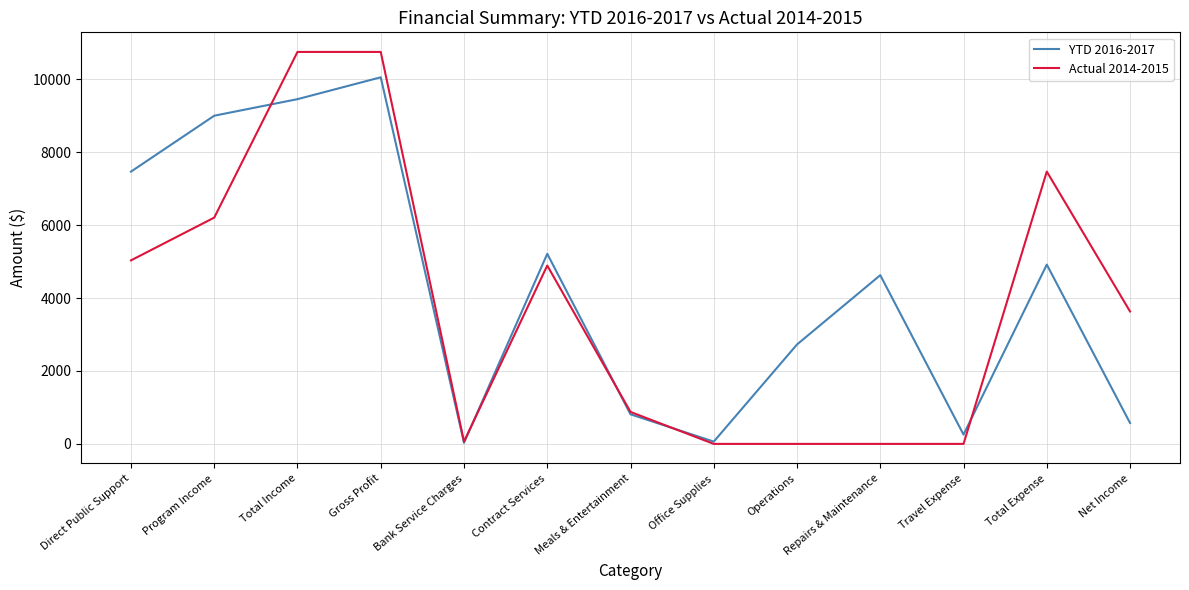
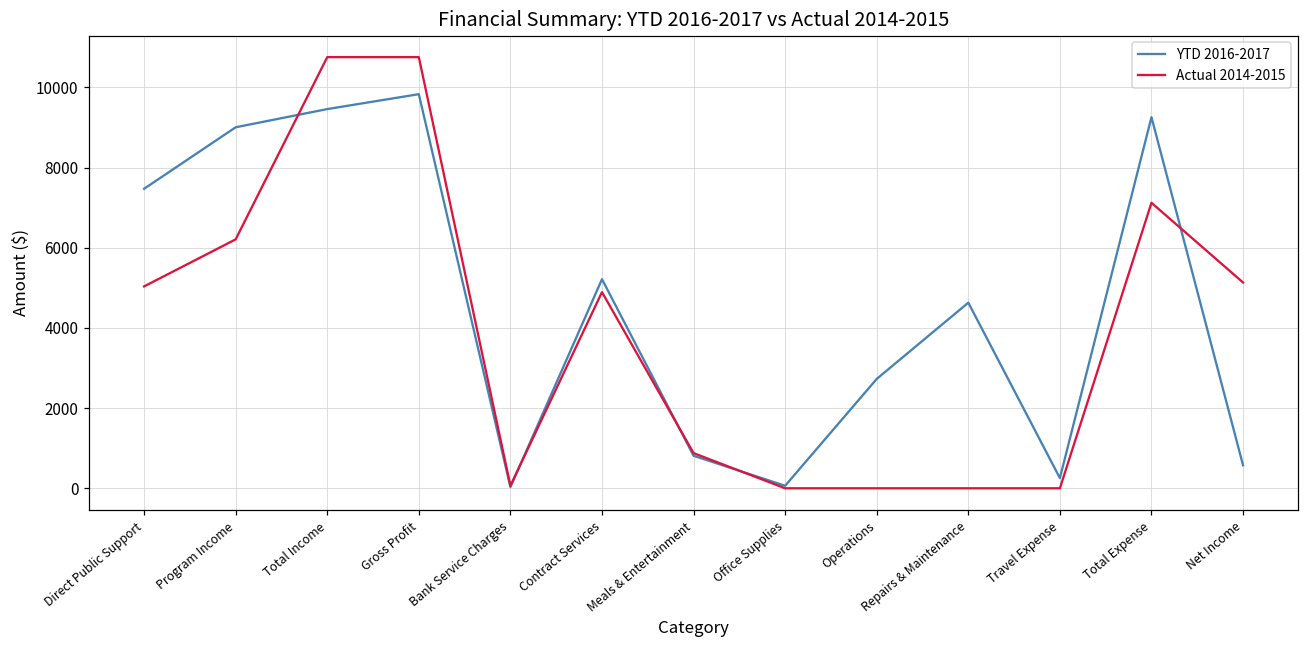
  {
    "YTD 2016-2017": {
      "Direct Public Support": 7500,
      "Program Income": 9000,
      "Total Income": 9500,
-     "Gross Profit": 10100,
+     "Gross Profit": 9800,
      "Contract Services": 5200,
      "Operations": 2700,
      "Repairs & Maintenance": 4600,
      "Travel Expense": 300,
-     "Total Expense": 4900,
+     "Total Expense": 9300,
      "Net Income": 600
    },
    "Actual 2014-2015": {
      "Direct Public Support": 5000,
      "Program Income": 6200,
      "Total Income": 10800,
      "Gross Profit": 10800,
      "Contract Services": 4900,
      "Operations": 0,
      "Repairs & Maintenance": 0,
      "Travel Expense": 0,
-     "Total Expense": 7500,
-     "Net Income": 3600
+     "Total Expense": 7100,
+     "Net Income": 5100
    }
  }
